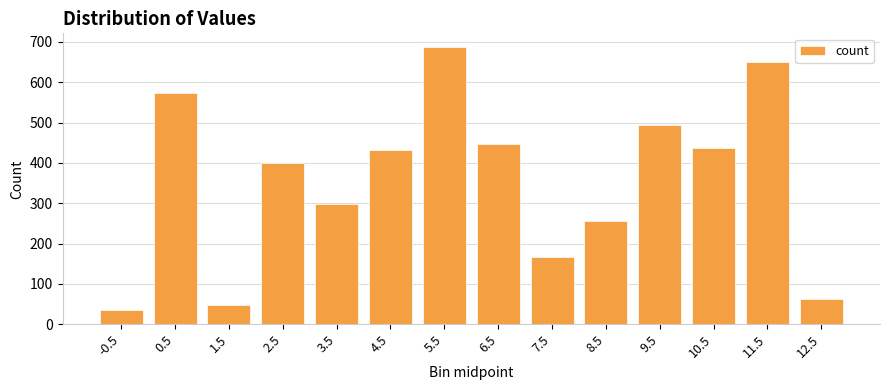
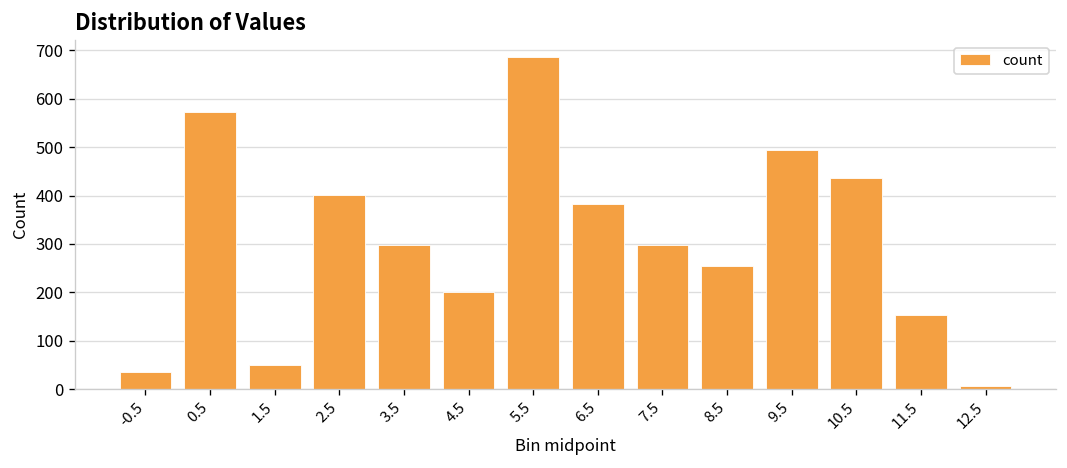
  {
    "-0.5": 40,
    "0.5": 570,
    "1.5": 50,
    "2.5": 400,
    "3.5": 300,
-   "4.5": 430,
+   "4.5": 200,
    "5.5": 690,
-   "6.5": 450,
-   "7.5": 170,
+   "6.5": 380,
+   "7.5": 300,
    "8.5": 260,
    "9.5": 500,
    "10.5": 440,
-   "11.5": 650,
-   "12.5": 60
+   "11.5": 150,
+   "12.5": 10
  }
